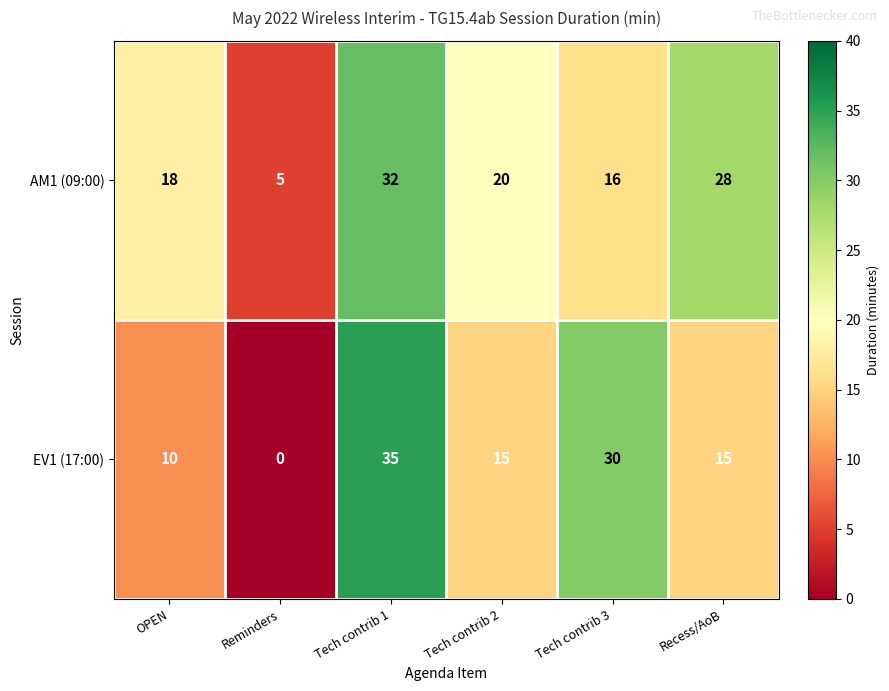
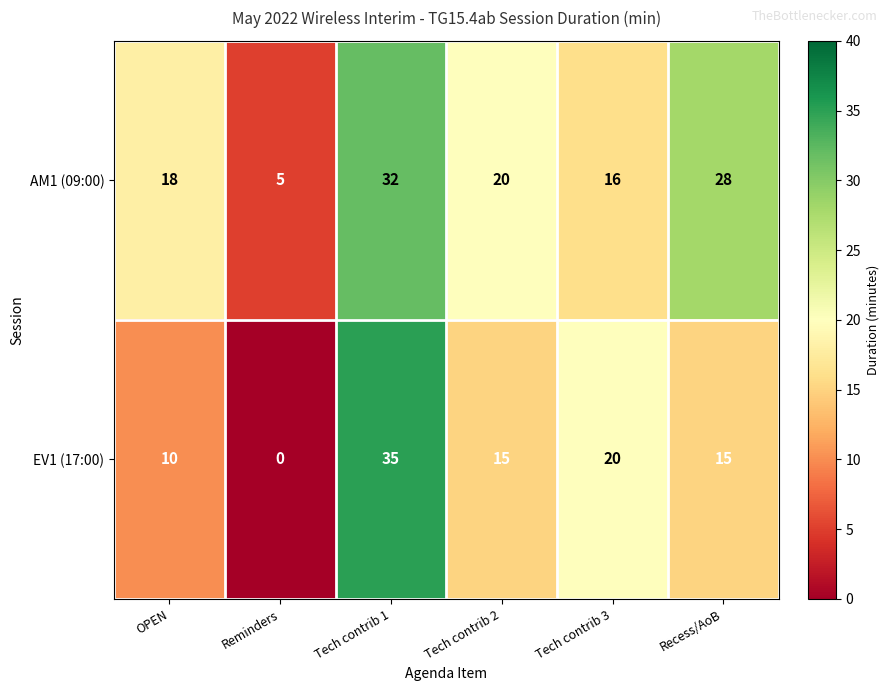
  {
    "AM1 (09:00)": {
      "OPEN": 18,
      "Reminders": 5,
      "Tech contrib 1": 32,
      "Tech contrib 2": 20,
      "Tech contrib 3": 16,
      "Recess/AoB": 28
    },
    "EV1 (17:00)": {
      "OPEN": 10,
      "Reminders": 0,
      "Tech contrib 1": 35,
      "Tech contrib 2": 15,
-     "Tech contrib 3": 30,
+     "Tech contrib 3": 20,
      "Recess/AoB": 15
    }
  }
